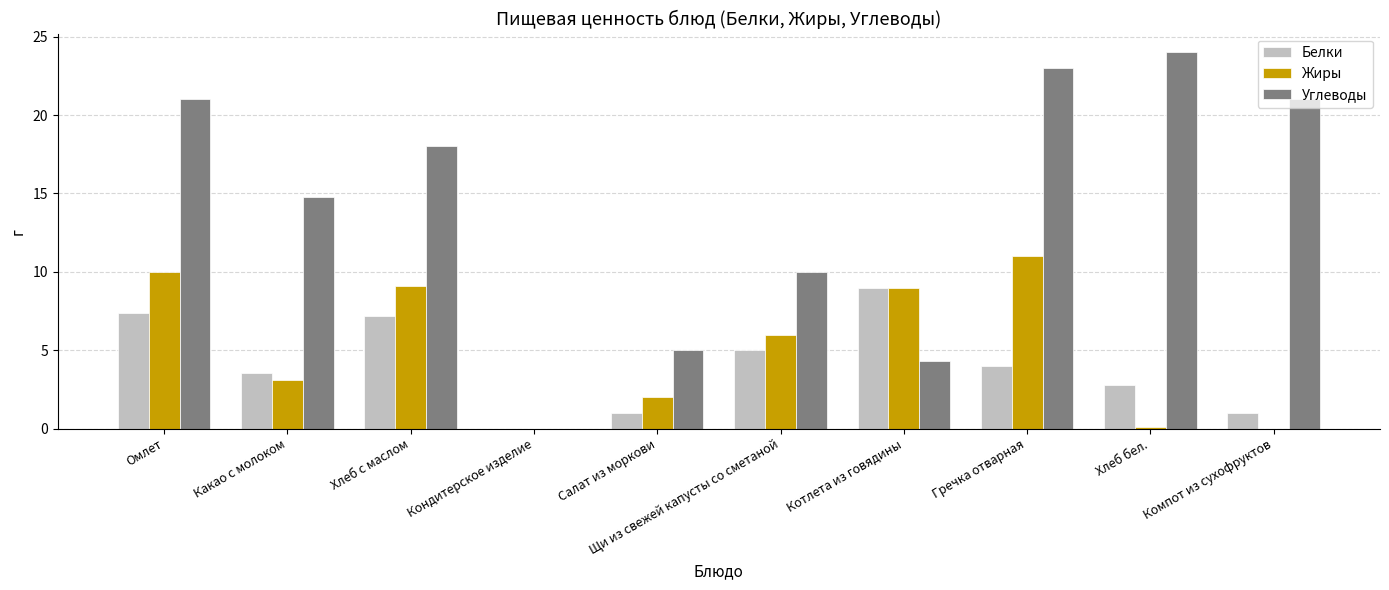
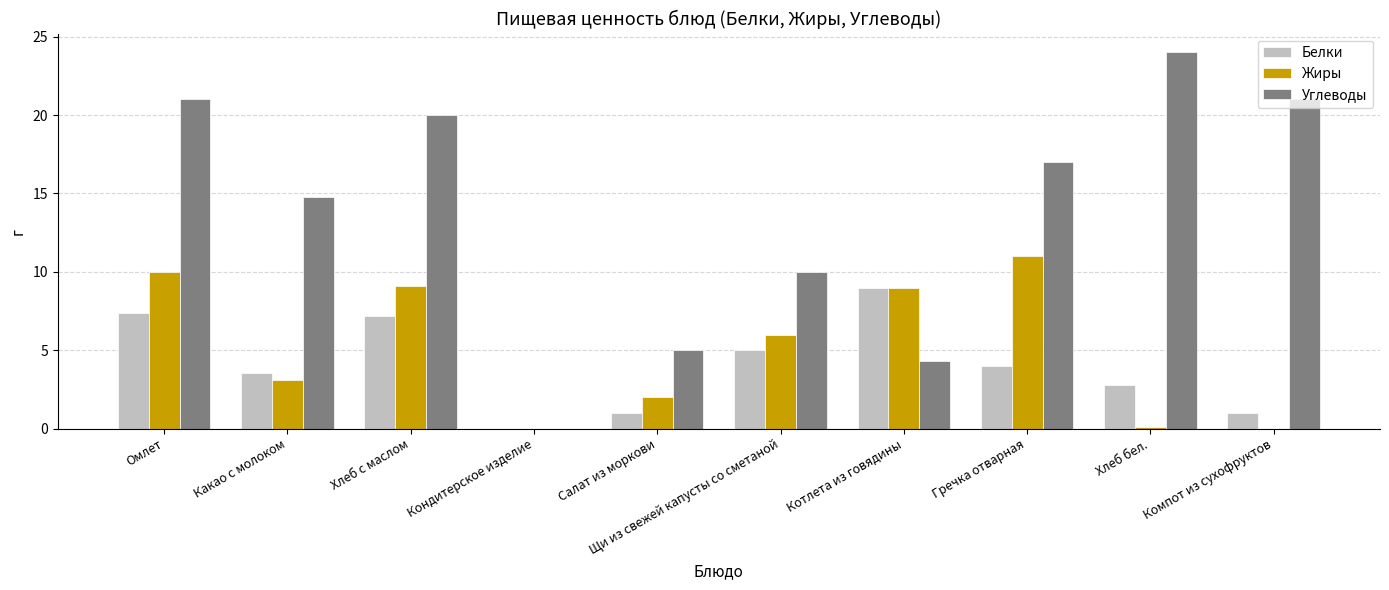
  {
    "Белки": {
      "Омлет": 7.4,
      "Какао с молоком": 3.5,
      "Хлеб с маслом": 7.2,
      "Кондитерское изделие": 0,
      "Салат из моркови": 1,
      "Щи из свежей капусты со сметаной": 5,
      "Котлета из говядины": 9,
      "Гречка отварная": 4,
      "Хлеб бел.": 2.8,
      "Компот из сухофруктов": 1
    },
    "Жиры": {
      "Омлет": 10,
      "Какао с молоком": 3,
      "Хлеб с маслом": 9,
      "Кондитерское изделие": 0,
      "Салат из моркови": 2,
      "Щи из свежей капусты со сметаной": 6,
      "Котлета из говядины": 9,
      "Гречка отварная": 11,
      "Компот из сухофруктов": 0
    },
    "Углеводы": {
      "Омлет": 21,
      "Какао с молоком": 14.8,
-     "Хлеб с маслом": 18,
+     "Хлеб с маслом": 20,
      "Кондитерское изделие": 0,
      "Салат из моркови": 5,
      "Щи из свежей капусты со сметаной": 10,
      "Котлета из говядины": 4.3,
-     "Гречка отварная": 23,
+     "Гречка отварная": 17,
      "Хлеб бел.": 24
    }
  }
